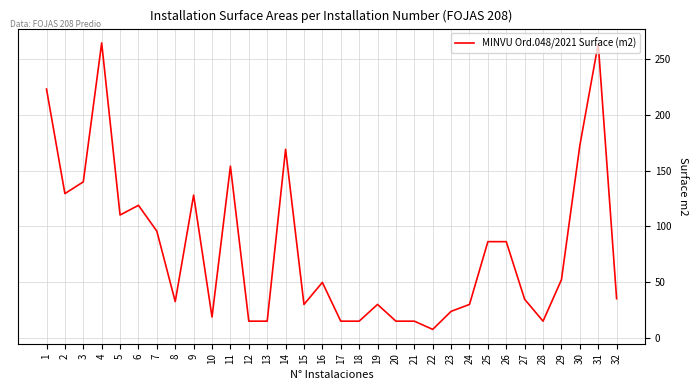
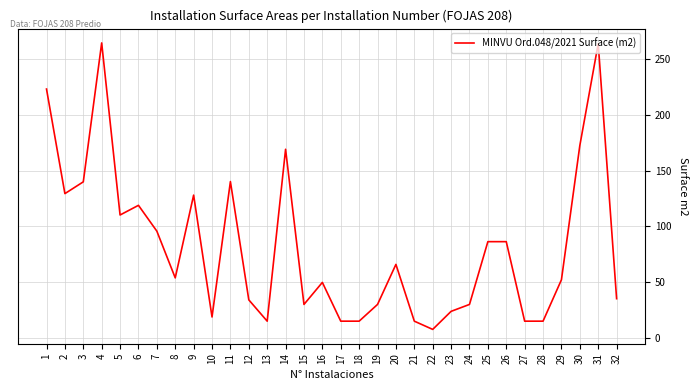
  {
    "1": 223,
    "2": 129,
    "3": 140,
    "4": 264,
    "5": 110,
    "6": 119,
    "7": 96,
-   "8": 33,
+   "8": 54,
    "9": 128,
    "10": 19,
-   "11": 154,
-   "12": 15,
+   "11": 140,
+   "12": 34,
    "13": 15,
    "14": 169,
    "15": 30,
    "16": 50,
    "17": 15,
    "18": 15,
    "19": 30,
-   "20": 15,
+   "20": 66,
    "21": 15,
    "22": 8,
    "23": 24,
    "24": 30,
    "25": 86,
    "26": 86,
-   "27": 35,
+   "27": 15,
    "28": 15,
    "29": 52,
    "30": 172,
    "32": 35
  }
